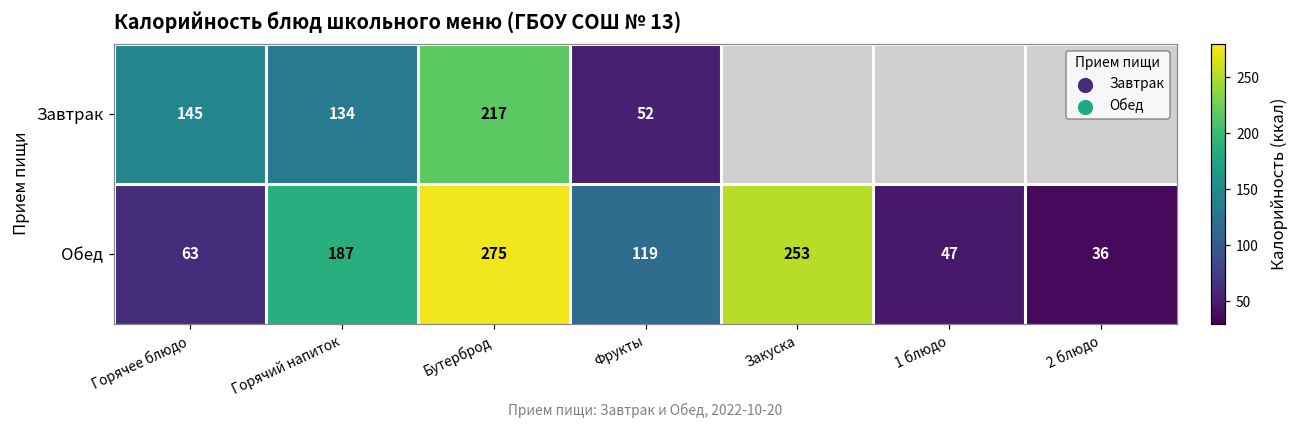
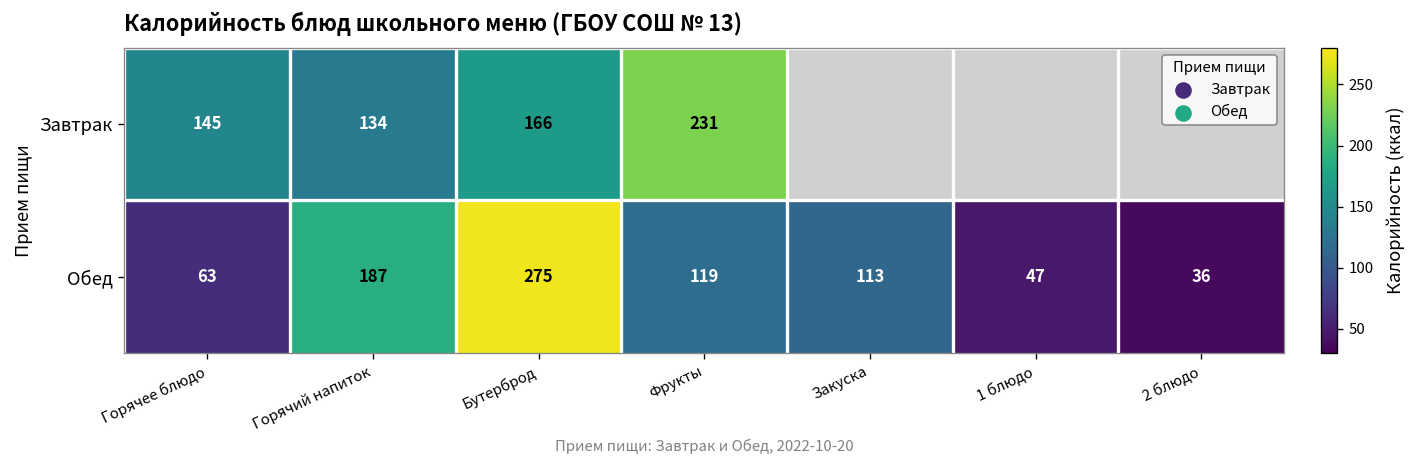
  {
    "Завтрак": {
      "Горячее блюдо": 145,
      "Горячий напиток": 134,
-     "Бутерброд": 217,
-     "Фрукты": 52
+     "Бутерброд": 166,
+     "Фрукты": 231
    },
    "Обед": {
      "Горячее блюдо": 63,
      "Горячий напиток": 187,
      "Бутерброд": 275,
      "Фрукты": 119,
-     "Закуска": 253,
+     "Закуска": 113,
      "1 блюдо": 47,
      "2 блюдо": 36
    }
  }
